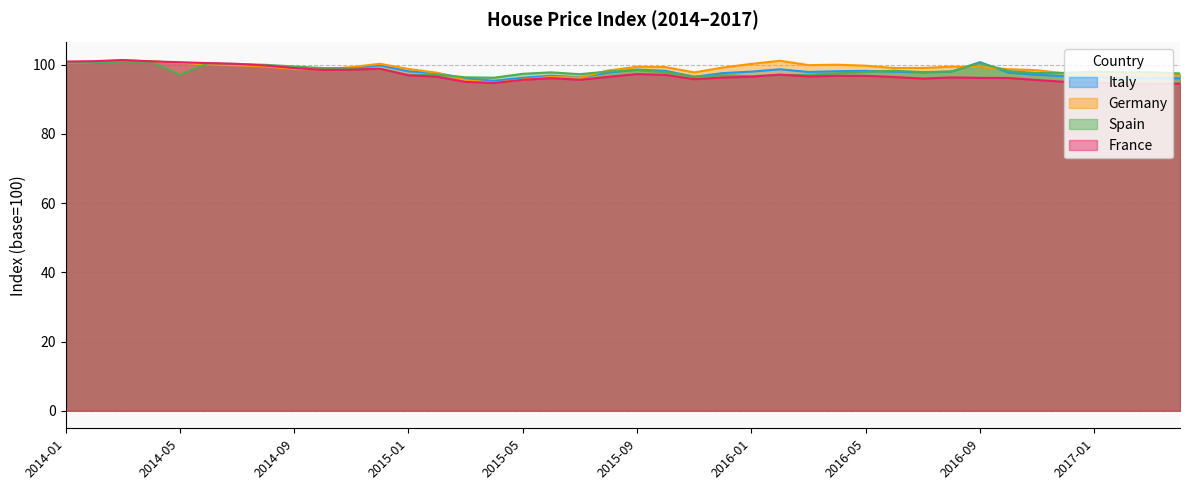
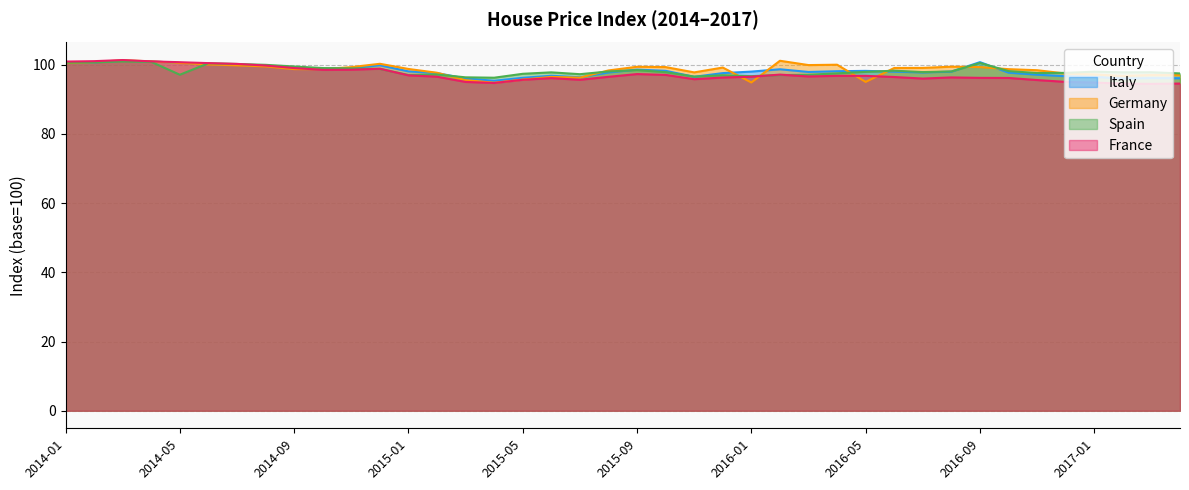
  {
    "Italy": {
      "2016-01": 98
    },
    "Germany": {
      "2015-09": 99,
-     "2016-01": 100,
-     "2016-05": 100,
+     "2016-01": 95,
+     "2016-05": 95,
      "2016-09": 99
    },
    "Spain": {
      "2014-05": 97,
      "2015-05": 97
    },
    "France": {
      "2015-09": 97,
      "2016-05": 97,
      "2016-09": 96
    }
  }
